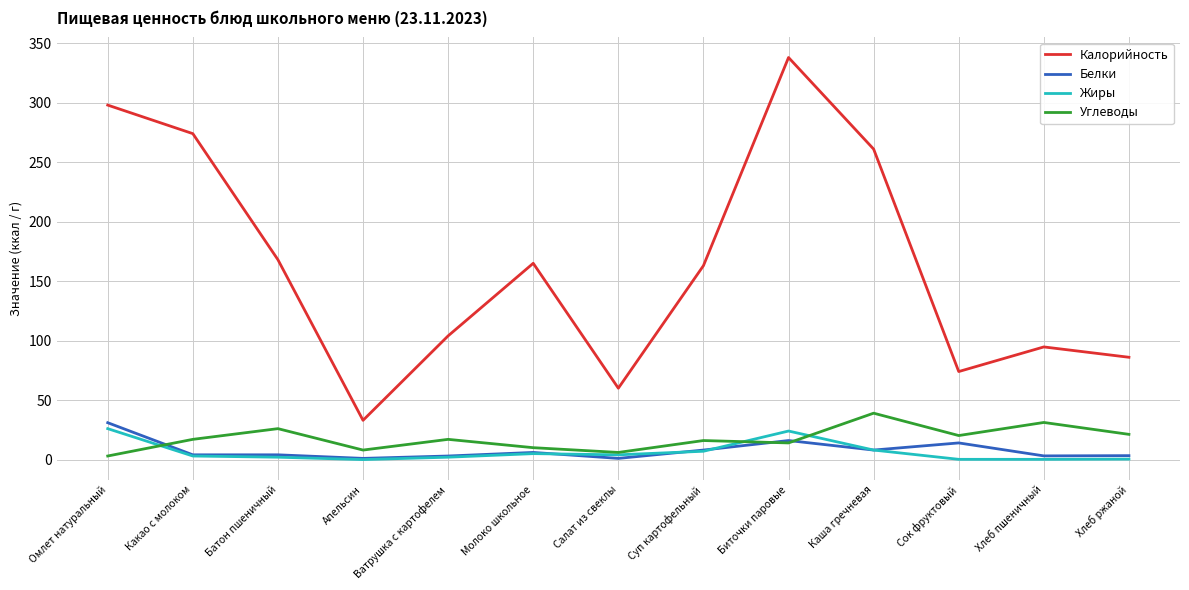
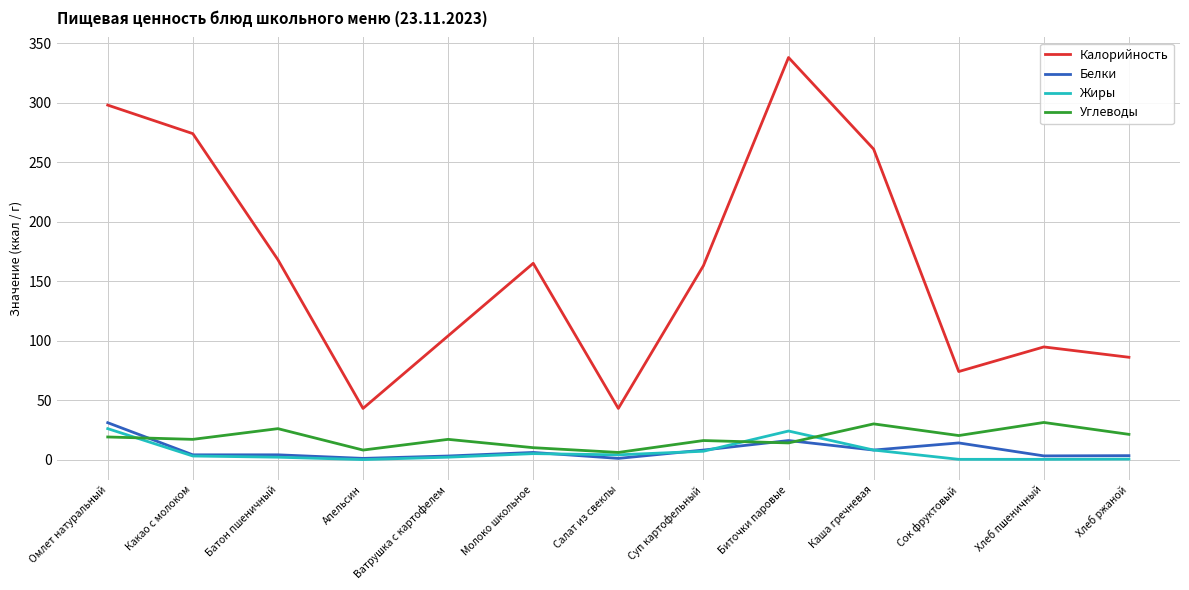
  {
    "Калорийность": {
      "Омлет натуральный": 298,
      "Какао с молоком": 274,
      "Батон пшеничный": 168,
-     "Апельсин": 33,
+     "Апельсин": 43,
      "Ватрушка с картофелем": 104,
      "Молоко школьное": 165,
-     "Салат из свеклы": 60,
+     "Салат из свеклы": 43,
      "Суп картофельный": 163,
      "Биточки паровые": 338,
      "Каша гречневая": 261,
      "Сок фруктовый": 74,
      "Хлеб пшеничный": 95,
      "Хлеб ржаной": 86
    },
    "Белки": {
      "Омлет натуральный": 31,
      "Салат из свеклы": 1,
      "Сок фруктовый": 14,
      "Хлеб пшеничный": 3,
      "Хлеб ржаной": 3
    },
    "Жиры": {
      "Омлет натуральный": 26,
      "Биточки паровые": 24,
      "Сок фруктовый": 0,
      "Хлеб пшеничный": 0,
      "Хлеб ржаной": 0
    },
    "Углеводы": {
-     "Омлет натуральный": 3,
+     "Омлет натуральный": 19,
      "Какао с молоком": 17,
      "Батон пшеничный": 26,
      "Апельсин": 8,
      "Ватрушка с картофелем": 17,
      "Молоко школьное": 10,
      "Суп картофельный": 16,
-     "Каша гречневая": 39,
+     "Каша гречневая": 30,
      "Сок фруктовый": 20,
      "Хлеб пшеничный": 31,
      "Хлеб ржаной": 21
    }
  }
